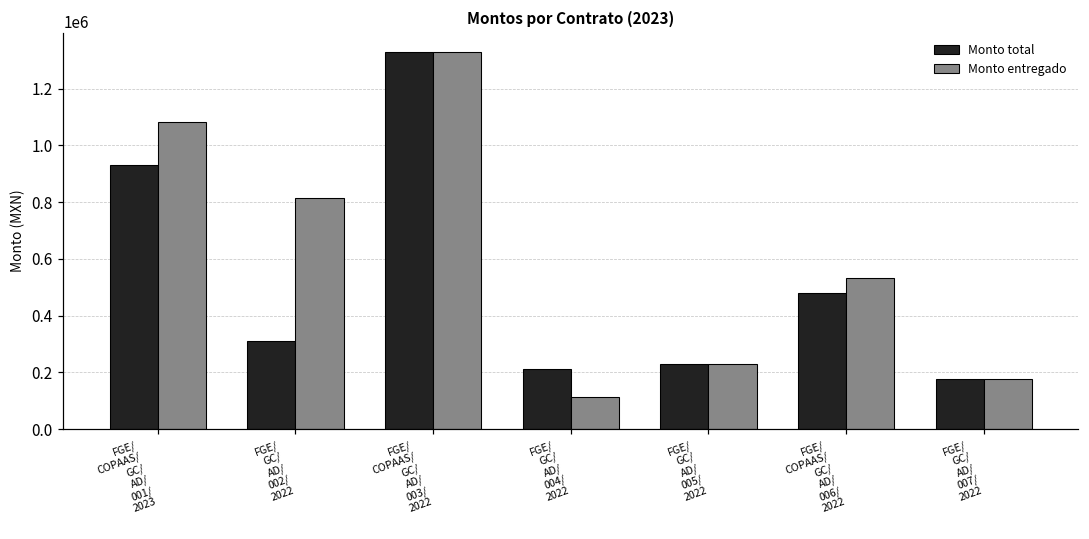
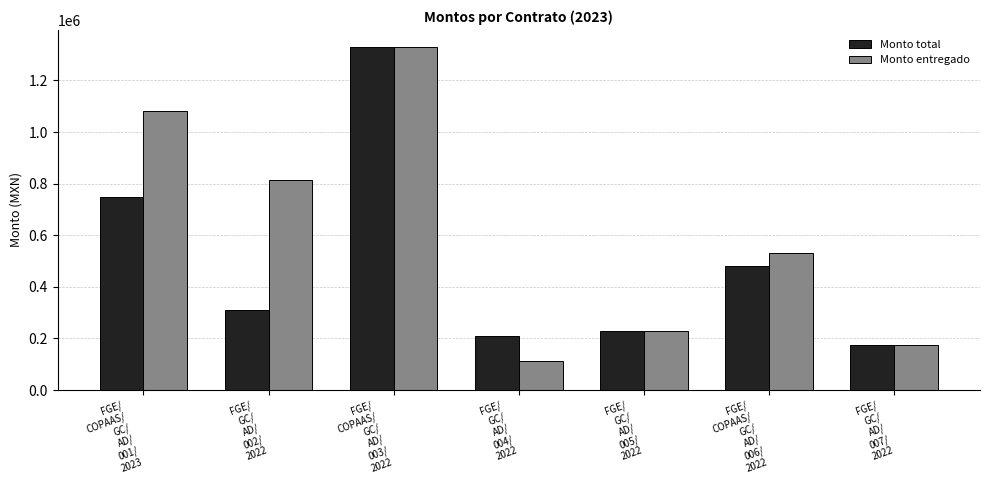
  {
    "Monto total": {
-     "FGE/ COPAAS/ GC/ AD/ 001/ 2023": 930000,
+     "FGE/ COPAAS/ GC/ AD/ 001/ 2023": 750000,
      "FGE/ GC/ AD/ 002/ 2022": 310000,
      "FGE/ COPAAS/ GC/ AD/ 003/ 2022": 1330000,
      "FGE/ GC/ AD/ 004/ 2022": 210000,
      "FGE/ GC/ AD/ 005/ 2022": 230000,
      "FGE/ COPAAS/ GC/ AD/ 006/ 2022": 480000,
      "FGE/ GC/ AD/ 007/ 2022": 170000
    },
    "Monto entregado": {
      "FGE/ COPAAS/ GC/ AD/ 001/ 2023": 1080000,
      "FGE/ GC/ AD/ 002/ 2022": 810000,
      "FGE/ COPAAS/ GC/ AD/ 003/ 2022": 1330000,
      "FGE/ GC/ AD/ 004/ 2022": 110000,
      "FGE/ GC/ AD/ 005/ 2022": 230000,
      "FGE/ COPAAS/ GC/ AD/ 006/ 2022": 530000,
      "FGE/ GC/ AD/ 007/ 2022": 170000
    }
  }
